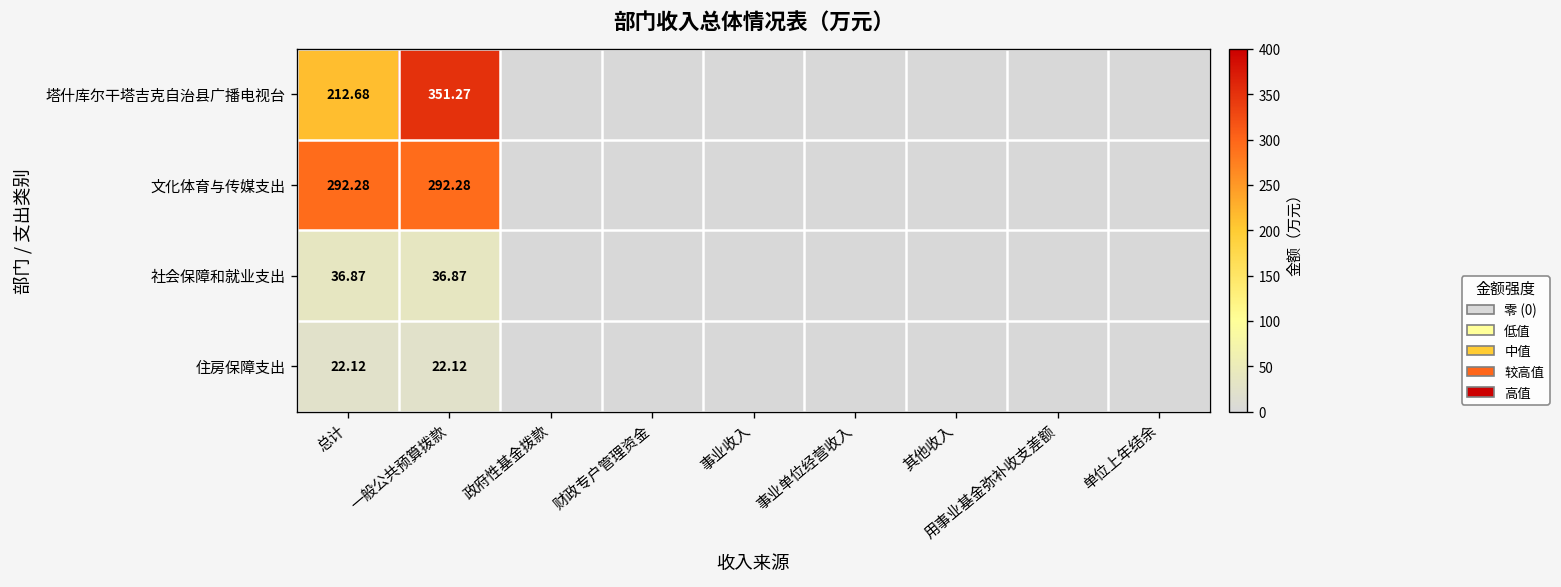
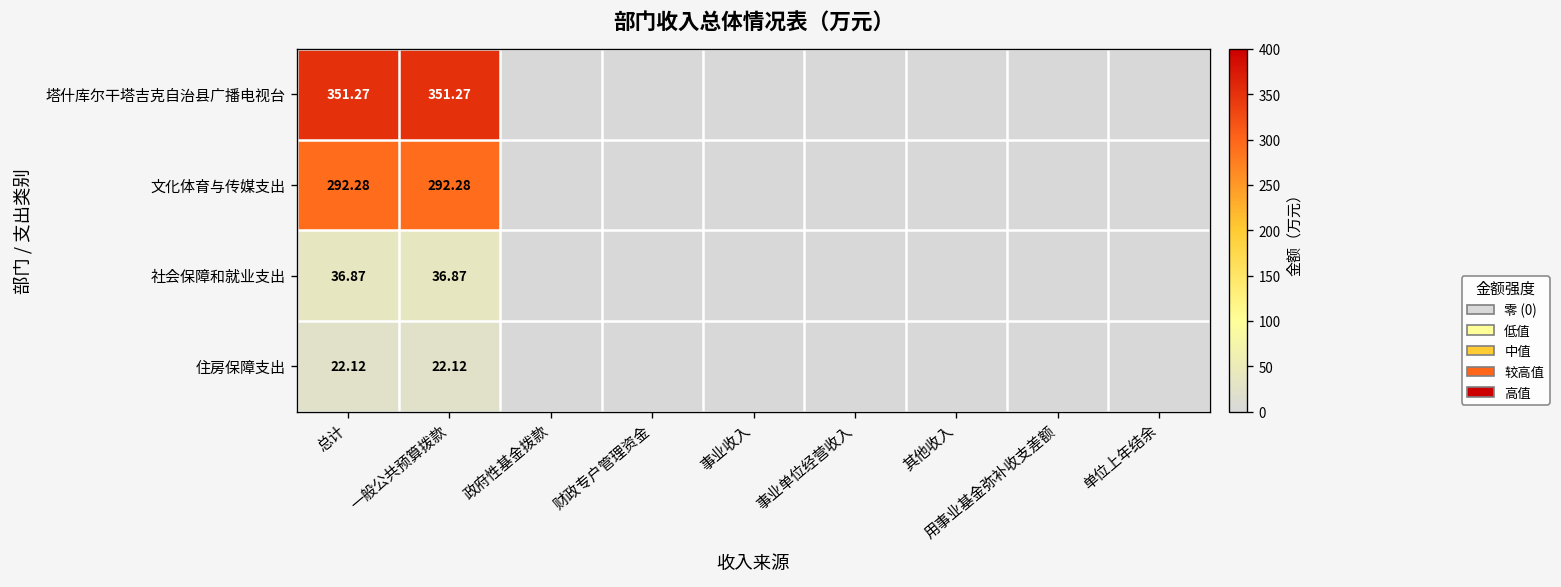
  {
    "塔什库尔干塔吉克自治县广播电视台": {
-     "总计": 212.68,
+     "总计": 351.27,
      "一般公共预算拨款": 351.27
    },
    "文化体育与传媒支出": {
      "总计": 292.28,
      "一般公共预算拨款": 292.28
    },
    "社会保障和就业支出": {
      "总计": 36.87,
      "一般公共预算拨款": 36.87
    },
    "住房保障支出": {
      "总计": 22.12,
      "一般公共预算拨款": 22.12
    }
  }
